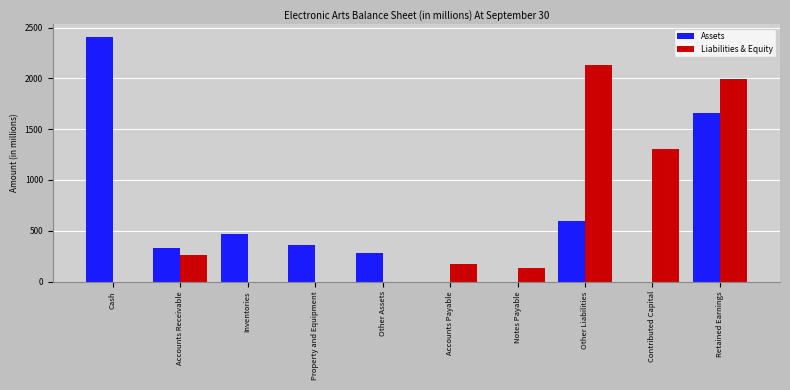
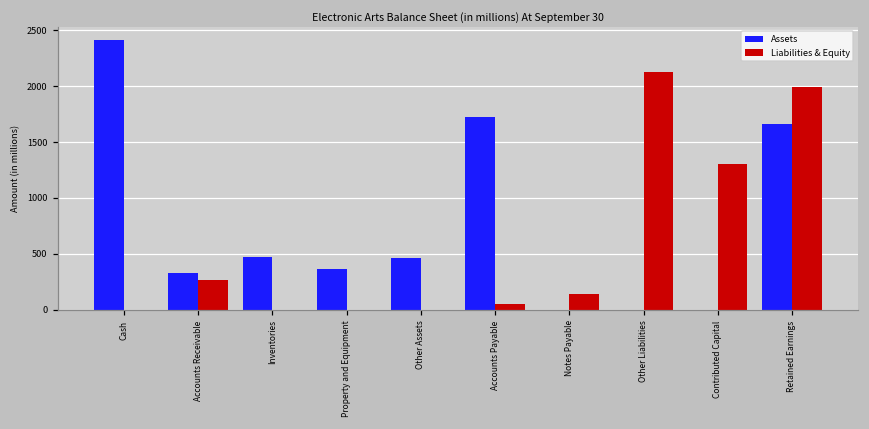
  {
    "Assets": {
      "Cash": 2410,
      "Accounts Receivable": 330,
      "Inventories": 470,
      "Property and Equipment": 360,
-     "Other Assets": 280,
-     "Accounts Payable": 0,
+     "Other Assets": 460,
+     "Accounts Payable": 1730,
      "Notes Payable": 0,
-     "Other Liabilities": 600,
+     "Other Liabilities": 0,
      "Contributed Capital": 0,
      "Retained Earnings": 1660
    },
    "Liabilities & Equity": {
      "Cash": 0,
      "Accounts Receivable": 260,
      "Inventories": 0,
      "Property and Equipment": 0,
      "Other Assets": 0,
-     "Accounts Payable": 170,
+     "Accounts Payable": 50,
      "Notes Payable": 140,
      "Other Liabilities": 2130,
      "Contributed Capital": 1300,
      "Retained Earnings": 2000
    }
  }
